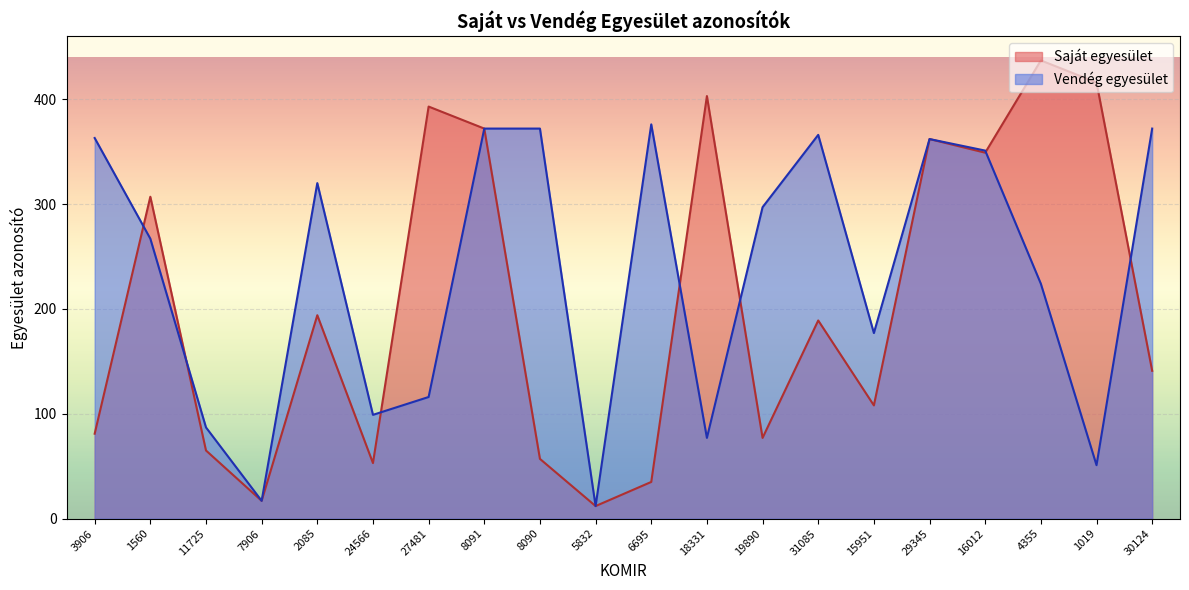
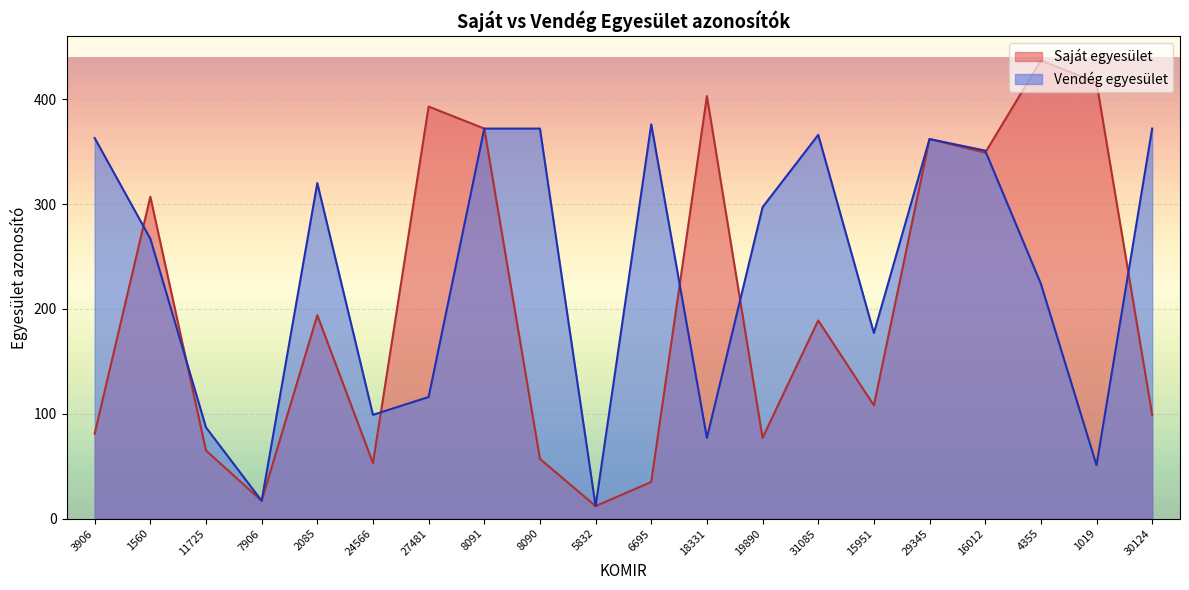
  {
    "Saját egyesület": {
      "3906": 81,
      "1560": 307,
      "11725": 65,
      "2085": 194,
      "24566": 53,
      "27481": 393,
      "8090": 57,
      "6695": 35,
      "18331": 403,
      "19890": 77,
      "31085": 189,
      "15951": 108,
-     "30124": 141
+     "30124": 99
    },
    "Vendég egyesület": {
      "3906": 363,
      "1560": 267,
      "11725": 87,
      "2085": 320,
      "24566": 99,
      "27481": 116,
      "8090": 372,
      "6695": 376,
      "18331": 77,
      "19890": 297,
      "31085": 366,
      "15951": 177,
      "4355": 224,
      "1019": 51,
      "30124": 372
    }
  }
